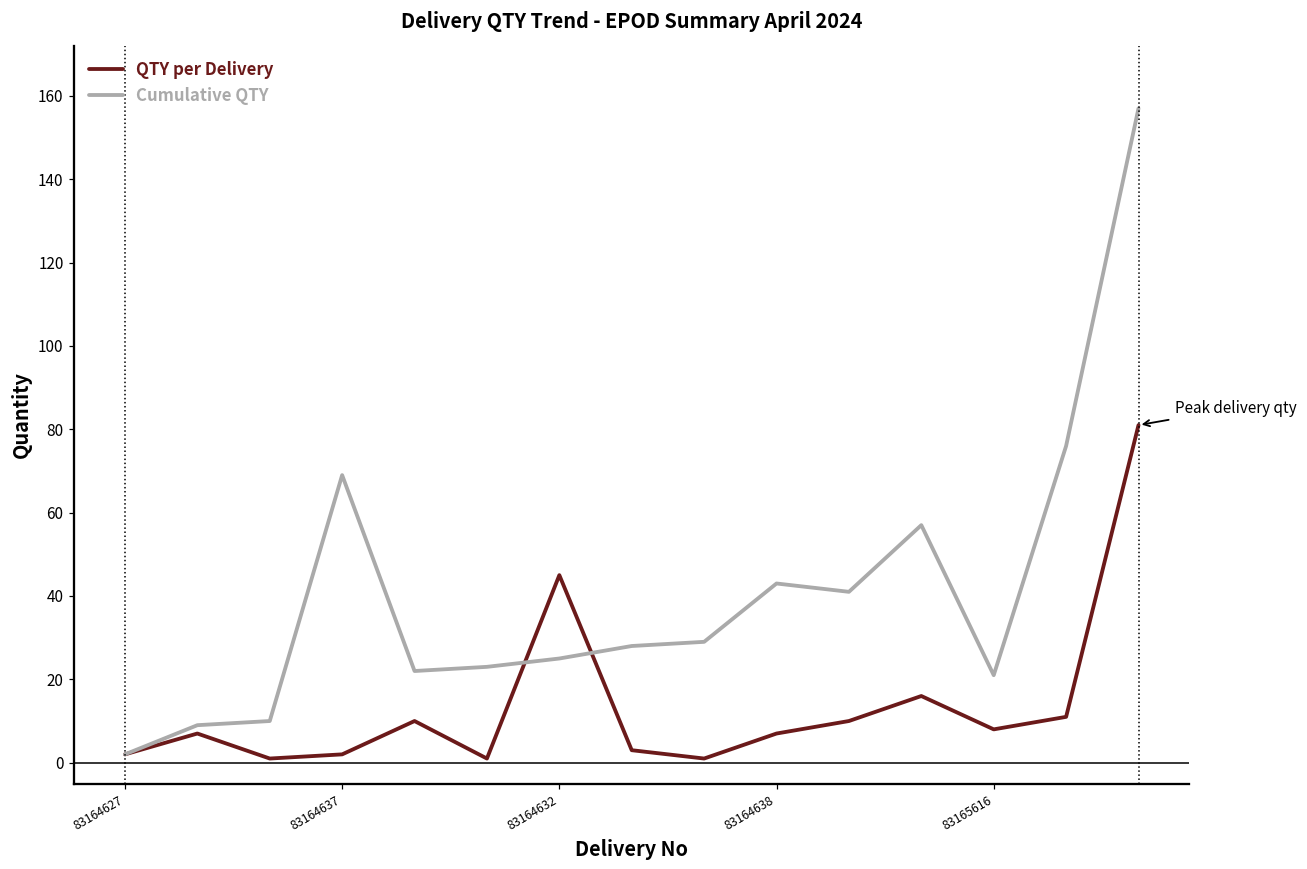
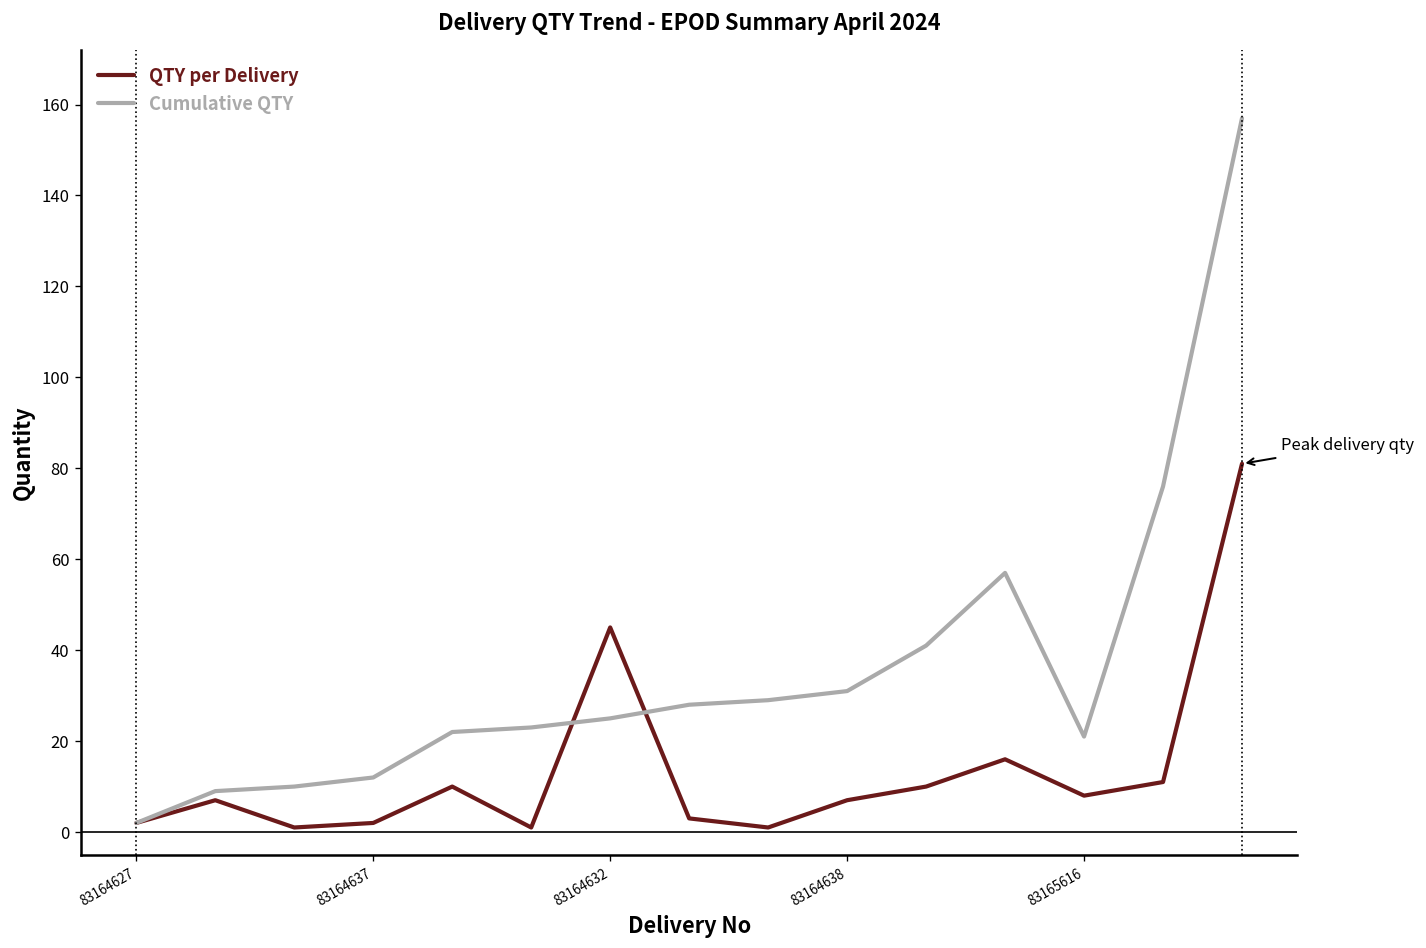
  {
    "QTY per Delivery": {
      "83164637": 2,
      "83164632": 45,
      "83164638": 7,
      "83165616": 8
    },
    "Cumulative QTY": {
-     "83164637": 69,
+     "83164637": 12,
      "83164632": 25,
-     "83164638": 43,
+     "83164638": 31,
      "83165616": 21
    }
  }
